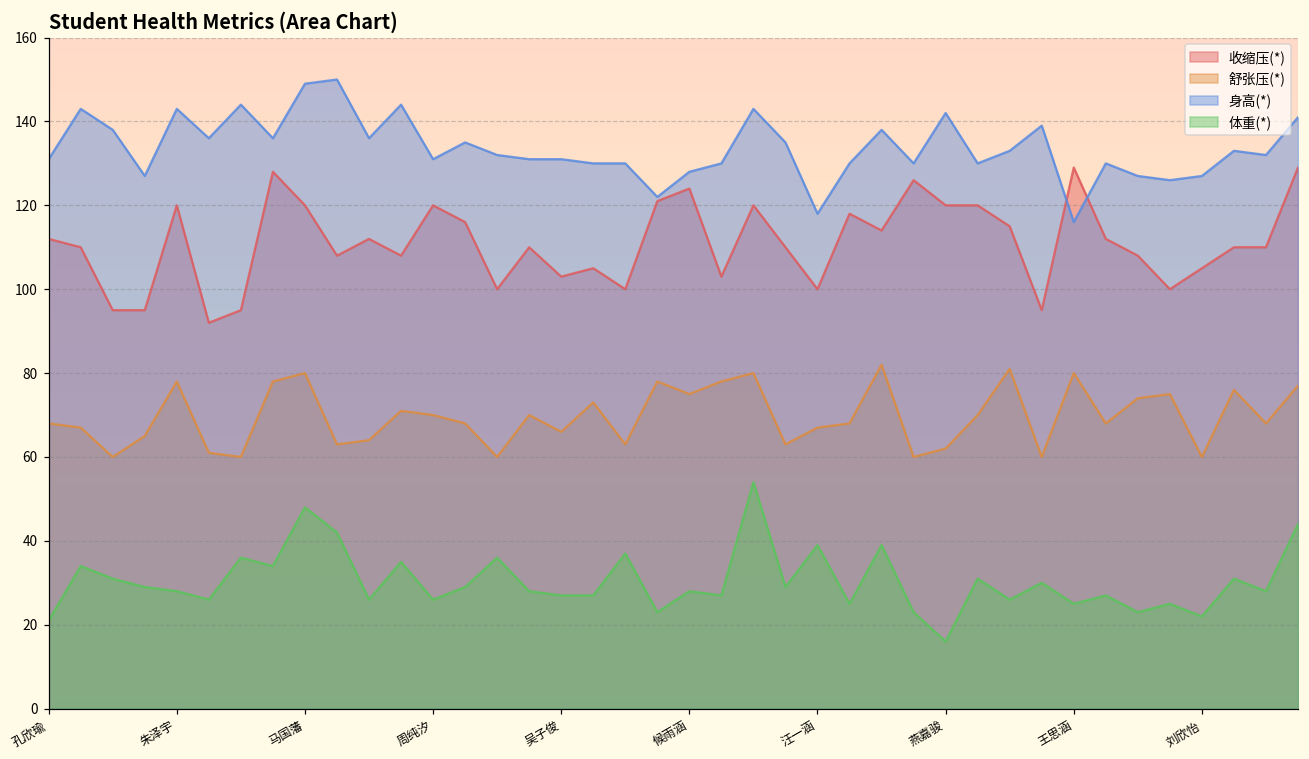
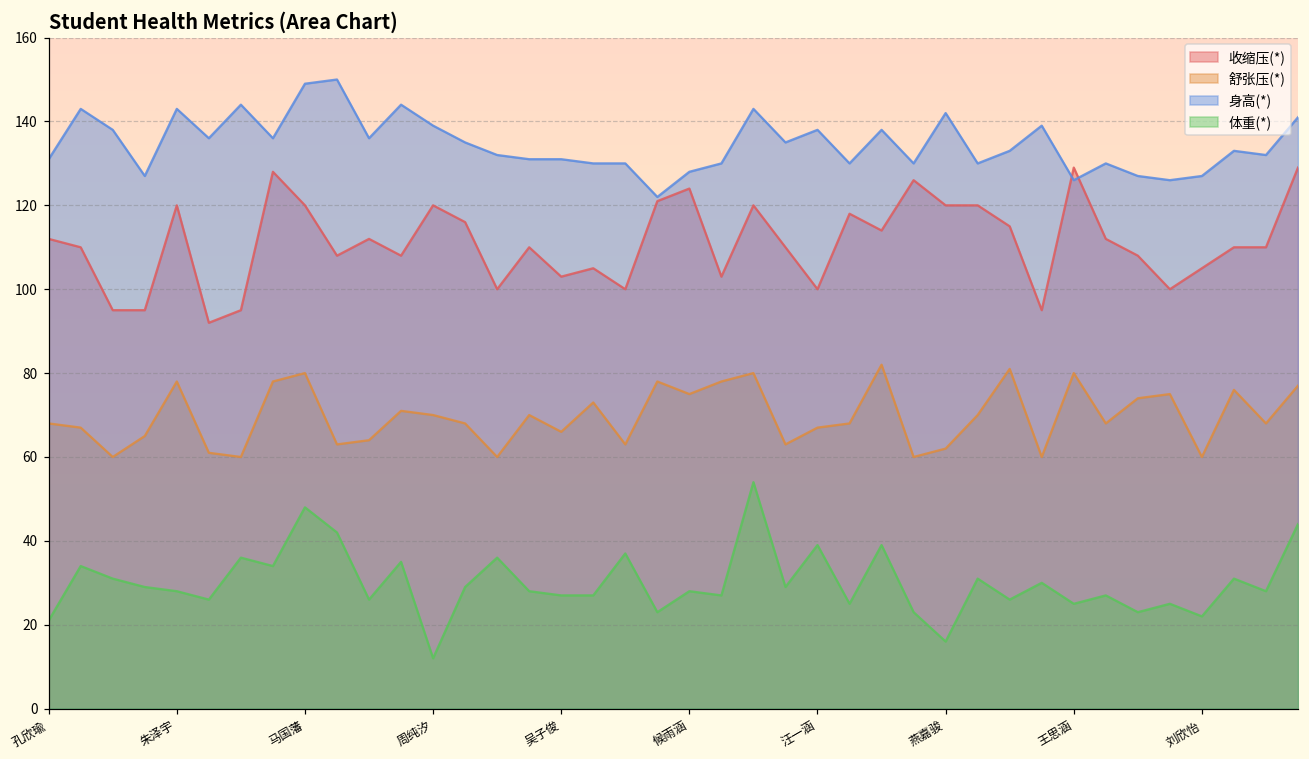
  {
    "身高(*)": {
      "朱泽宇": 143,
      "马国藩": 149,
-     "周纯汐": 131,
+     "周纯汐": 139,
      "吴子俊": 131,
      "候雨涵": 128,
-     "汪一涵": 118,
+     "汪一涵": 138,
      "燕嘉骏": 142,
-     "王思涵": 116,
+     "王思涵": 126,
      "刘欣怡": 127
    },
    "体重(*)": {
      "朱泽宇": 28,
      "马国藩": 48,
-     "周纯汐": 26,
+     "周纯汐": 12,
      "吴子俊": 27,
      "候雨涵": 28,
      "汪一涵": 39,
      "燕嘉骏": 16,
      "王思涵": 25,
      "刘欣怡": 22
    }
  }
